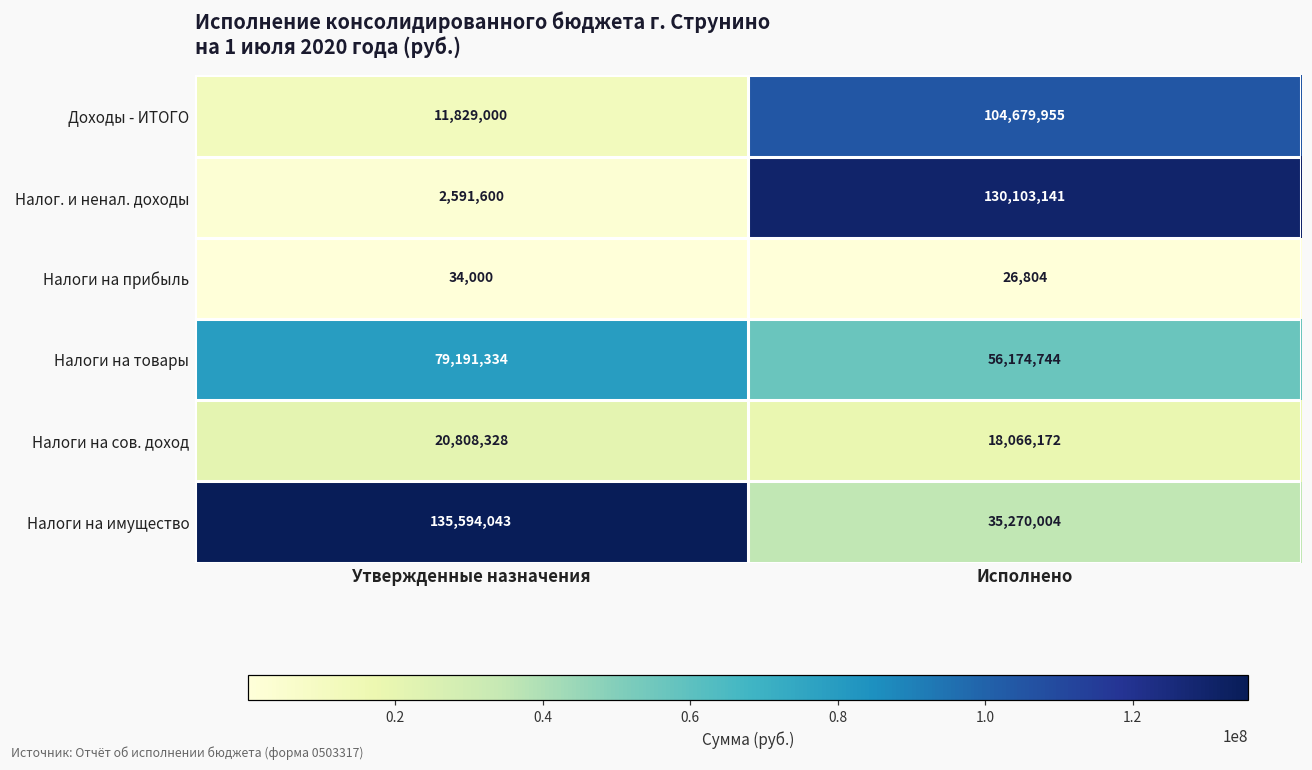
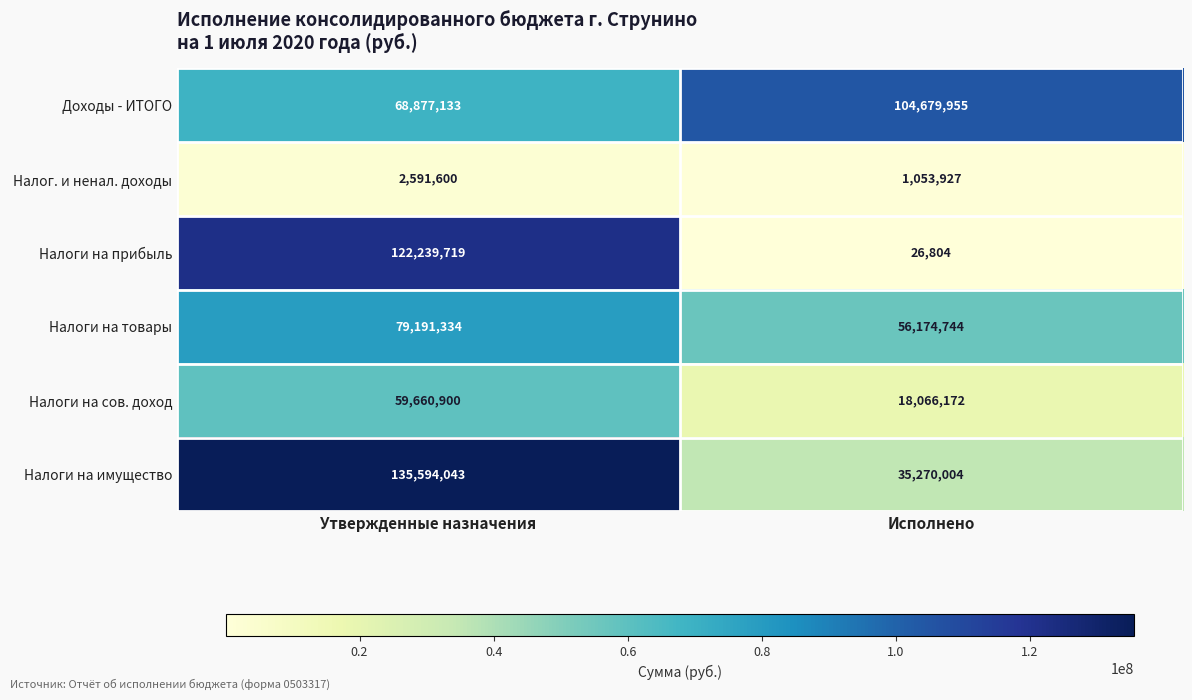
  {
    "Доходы - ИТОГО": {
-     "Утвержденные назначения": "11,829,000",
+     "Утвержденные назначения": "68,877,133",
      "Исполнено": "104,679,955"
    },
    "Налог. и ненал. доходы": {
      "Утвержденные назначения": "2,591,600",
-     "Исполнено": "130,103,141"
+     "Исполнено": "1,053,927"
    },
    "Налоги на прибыль": {
-     "Утвержденные назначения": "34,000",
+     "Утвержденные назначения": "122,239,719",
      "Исполнено": "26,804"
    },
    "Налоги на товары": {
      "Утвержденные назначения": "79,191,334",
      "Исполнено": "56,174,744"
    },
    "Налоги на сов. доход": {
-     "Утвержденные назначения": "20,808,328",
+     "Утвержденные назначения": "59,660,900",
      "Исполнено": "18,066,172"
    },
    "Налоги на имущество": {
      "Утвержденные назначения": "135,594,043",
      "Исполнено": "35,270,004"
    }
  }
